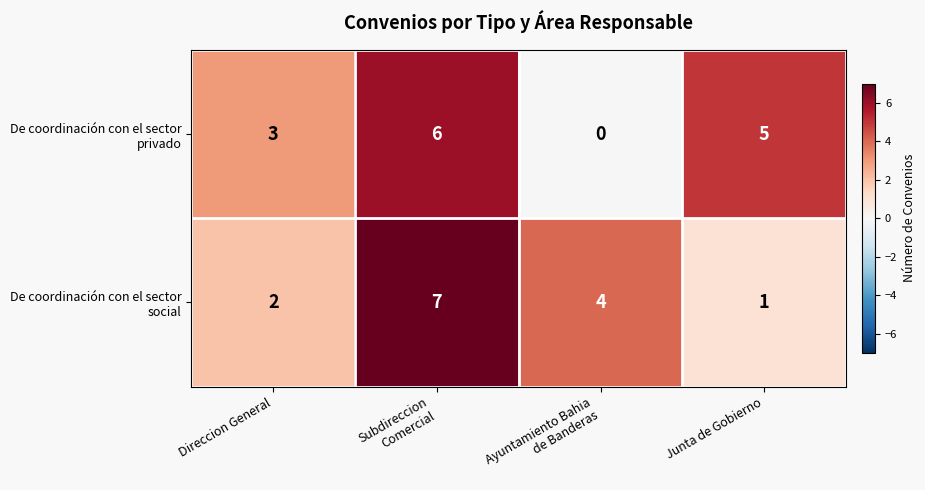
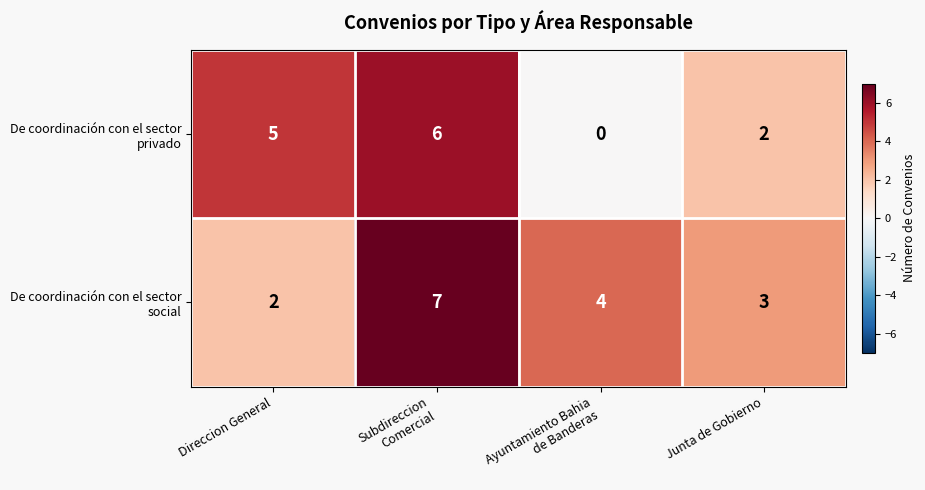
  {
    "De coordinación con el sector privado": {
-     "Direccion General": 3,
+     "Direccion General": 5,
      "Subdireccion Comercial": 6,
      "Ayuntamiento Bahia de Banderas": 0,
-     "Junta de Gobierno": 5
+     "Junta de Gobierno": 2
    },
    "De coordinación con el sector social": {
      "Direccion General": 2,
      "Subdireccion Comercial": 7,
      "Ayuntamiento Bahia de Banderas": 4,
-     "Junta de Gobierno": 1
+     "Junta de Gobierno": 3
    }
  }
